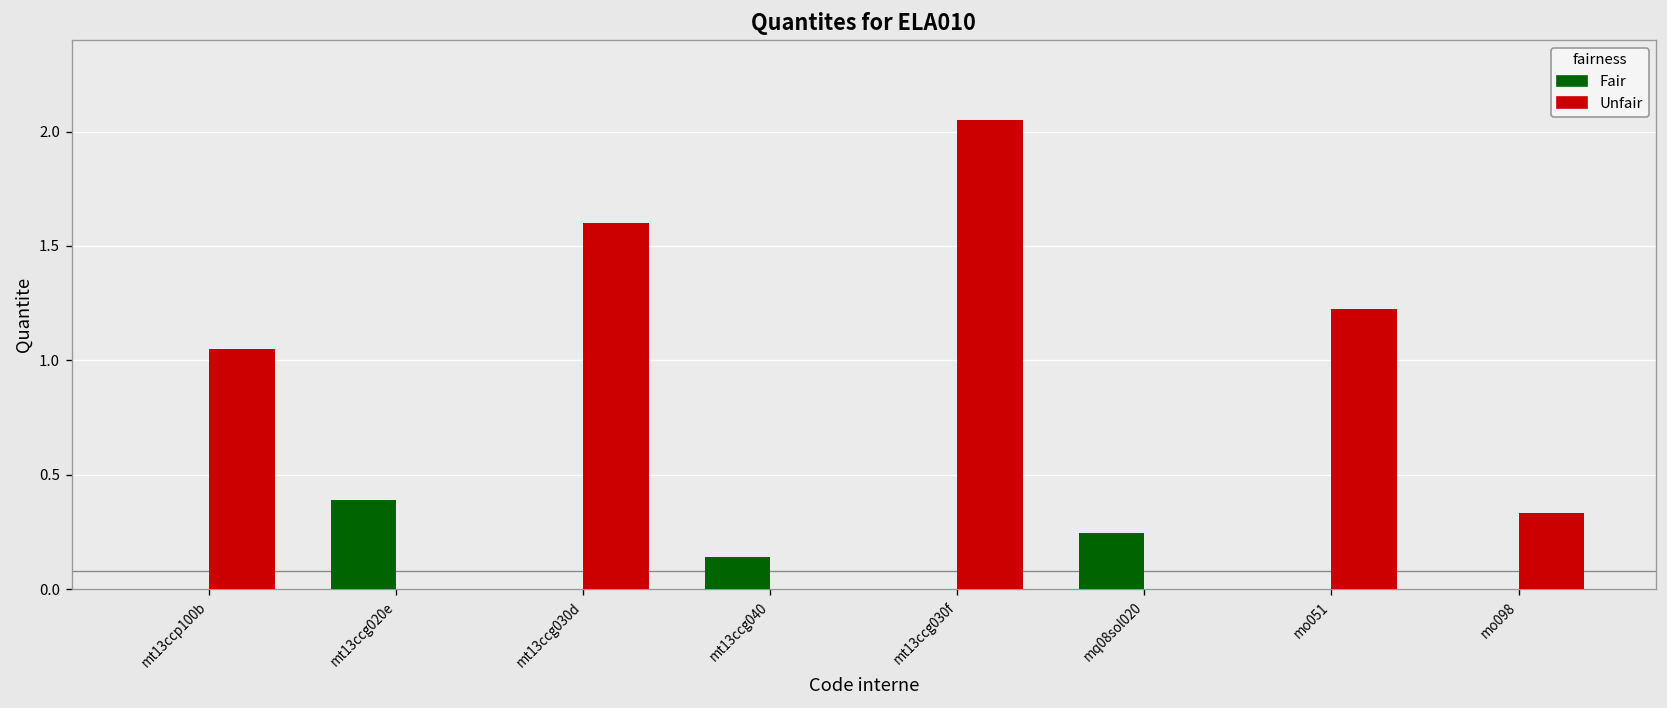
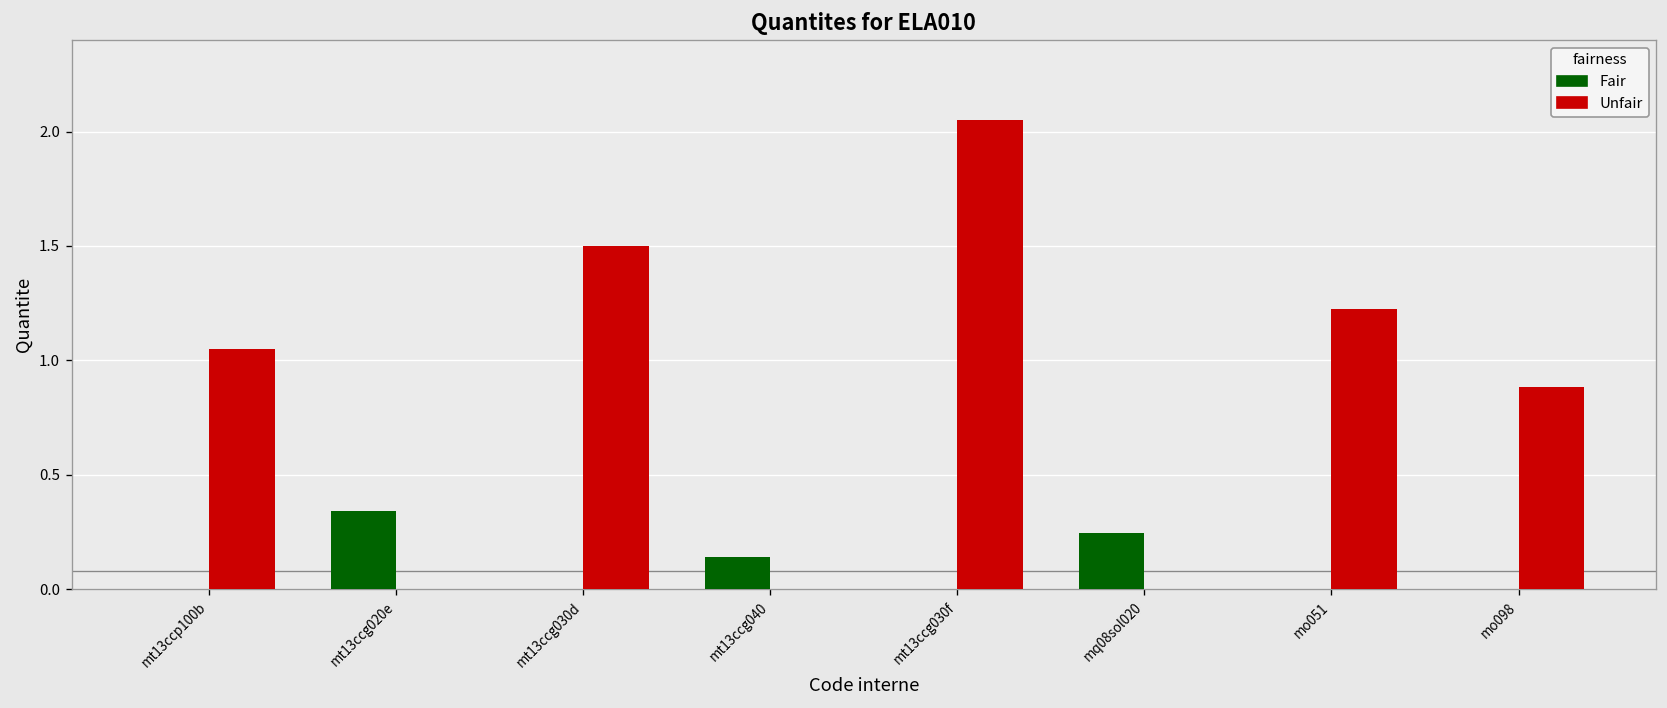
  {
    "Fair": {
      "mt13ccp100b": 0.00,
-     "mt13ccg020e": 0.39,
+     "mt13ccg020e": 0.34,
      "mt13ccg030d": 0.00,
      "mt13ccg040": 0.14,
      "mt13ccg030f": 0.00,
      "mq08sol020": 0.25,
      "mo051": 0.00,
      "mo098": 0.00
    },
    "Unfair": {
      "mt13ccp100b": 1.05,
      "mt13ccg020e": 0.00,
-     "mt13ccg030d": 1.6,
+     "mt13ccg030d": 1.5,
      "mt13ccg040": 0.00,
      "mt13ccg030f": 2.05,
      "mq08sol020": 0.00,
      "mo051": 1.22,
-     "mo098": 0.33
+     "mo098": 0.88
    }
  }
